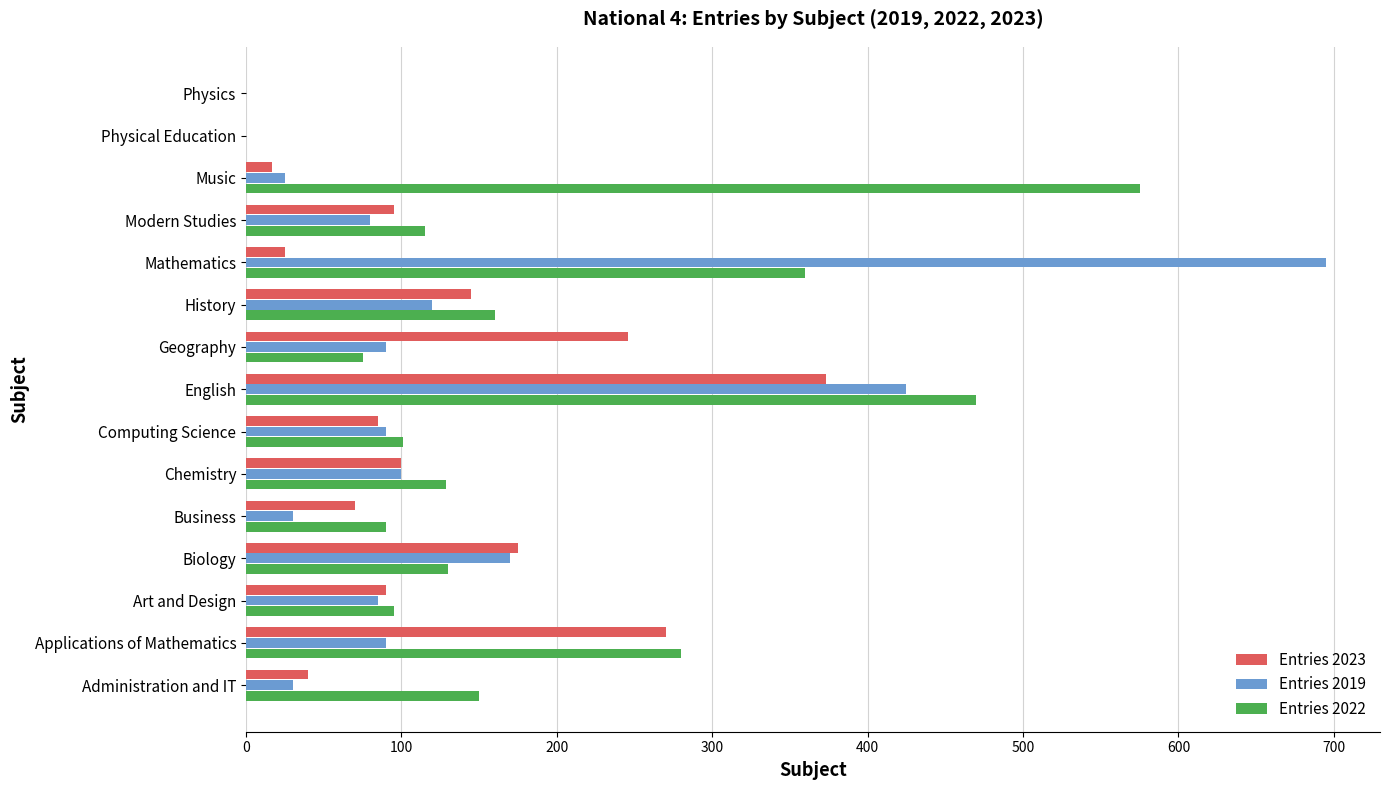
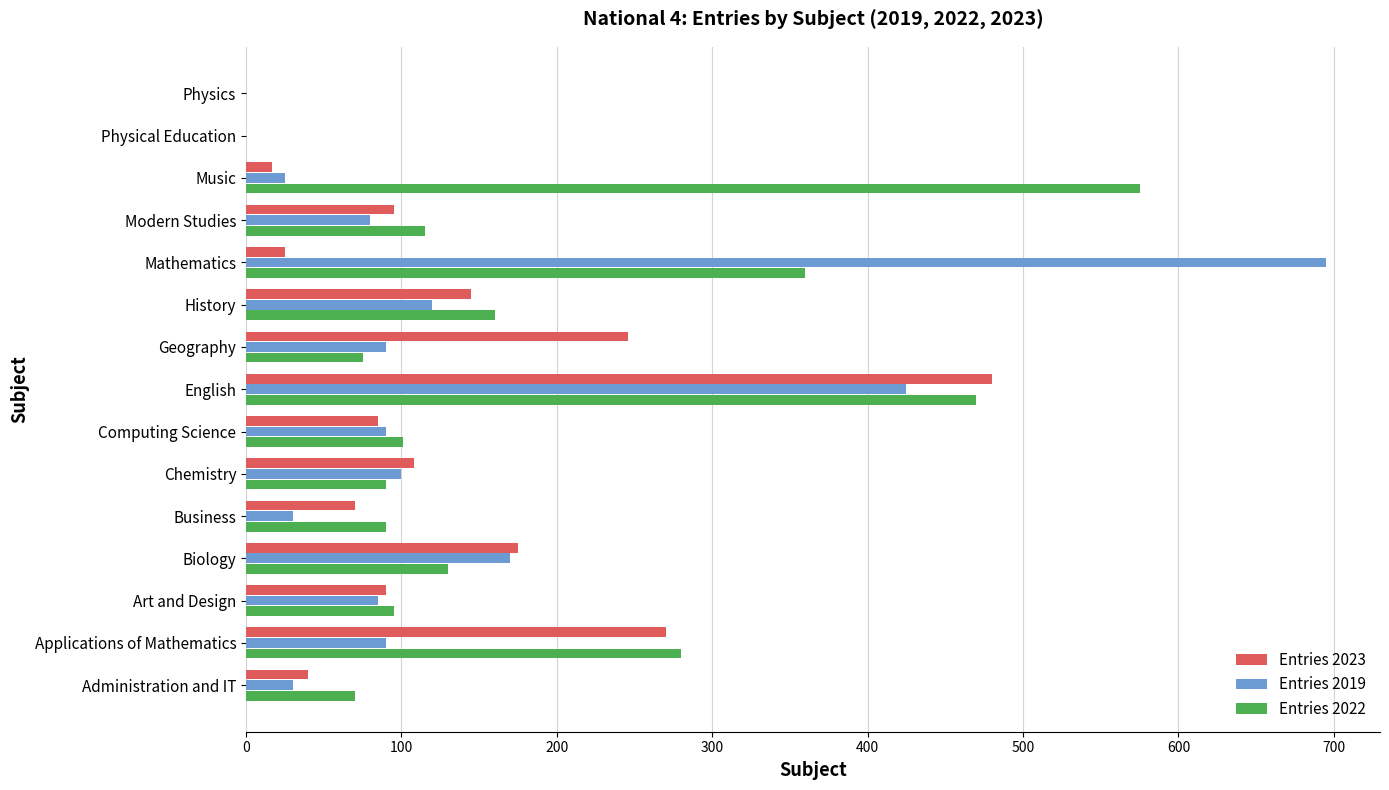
  {
    "Entries 2023": {
      "Physics": 0,
      "Physical Education": 0,
      "Music": 17,
      "Modern Studies": 95,
      "Mathematics": 25,
      "History": 145,
      "Geography": 246,
-     "English": 373,
+     "English": 480,
      "Computing Science": 85,
-     "Chemistry": 100,
+     "Chemistry": 108,
      "Business": 70,
      "Biology": 175,
      "Art and Design": 90,
      "Applications of Mathematics": 270,
      "Administration and IT": 40
    },
    "Entries 2019": {
      "Physics": 0,
      "Physical Education": 0,
      "Music": 25,
      "Modern Studies": 80,
      "Mathematics": 695,
      "History": 120,
      "Geography": 90,
      "English": 425,
      "Computing Science": 90,
      "Chemistry": 100,
      "Business": 30,
      "Biology": 170,
      "Art and Design": 85,
      "Applications of Mathematics": 90,
      "Administration and IT": 30
    },
    "Entries 2022": {
      "Physics": 0,
      "Physical Education": 0,
      "Music": 575,
      "Modern Studies": 115,
      "Mathematics": 360,
      "History": 160,
      "Geography": 75,
      "English": 470,
      "Computing Science": 101,
-     "Chemistry": 129,
+     "Chemistry": 90,
      "Business": 90,
      "Biology": 130,
      "Art and Design": 95,
      "Applications of Mathematics": 280,
-     "Administration and IT": 150
+     "Administration and IT": 70
    }
  }
